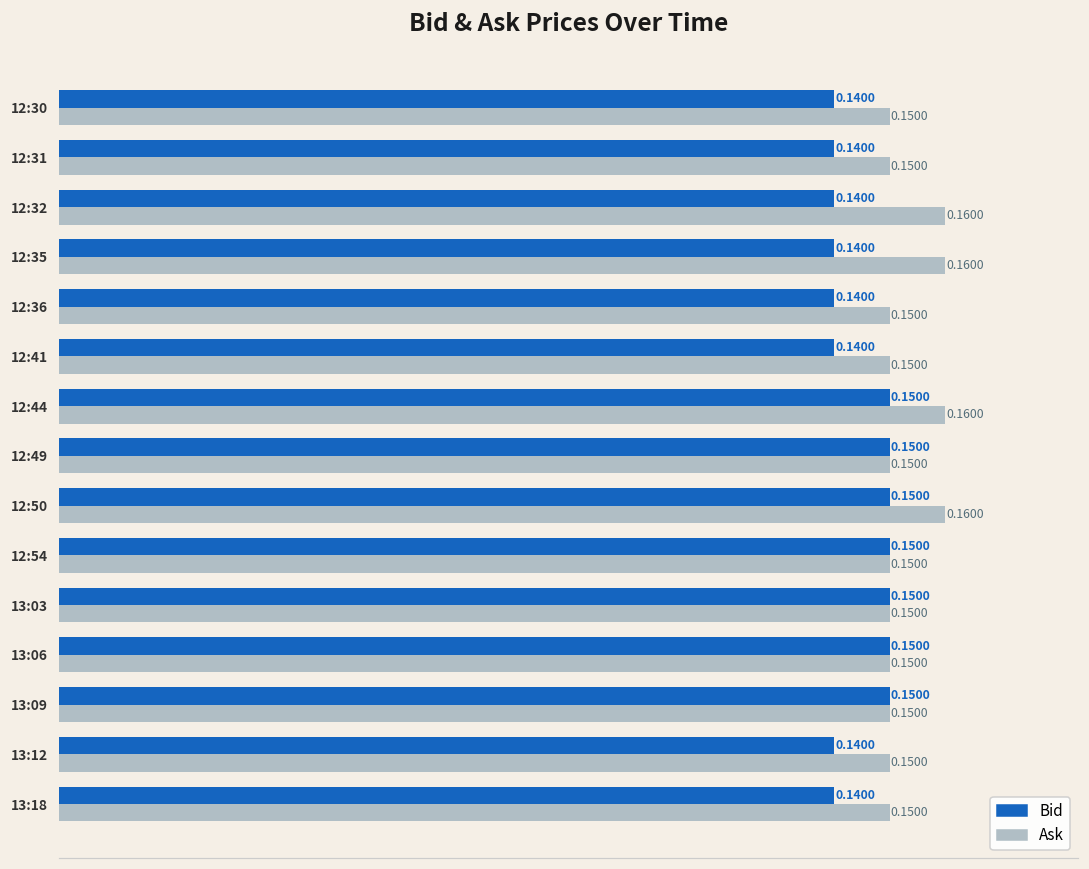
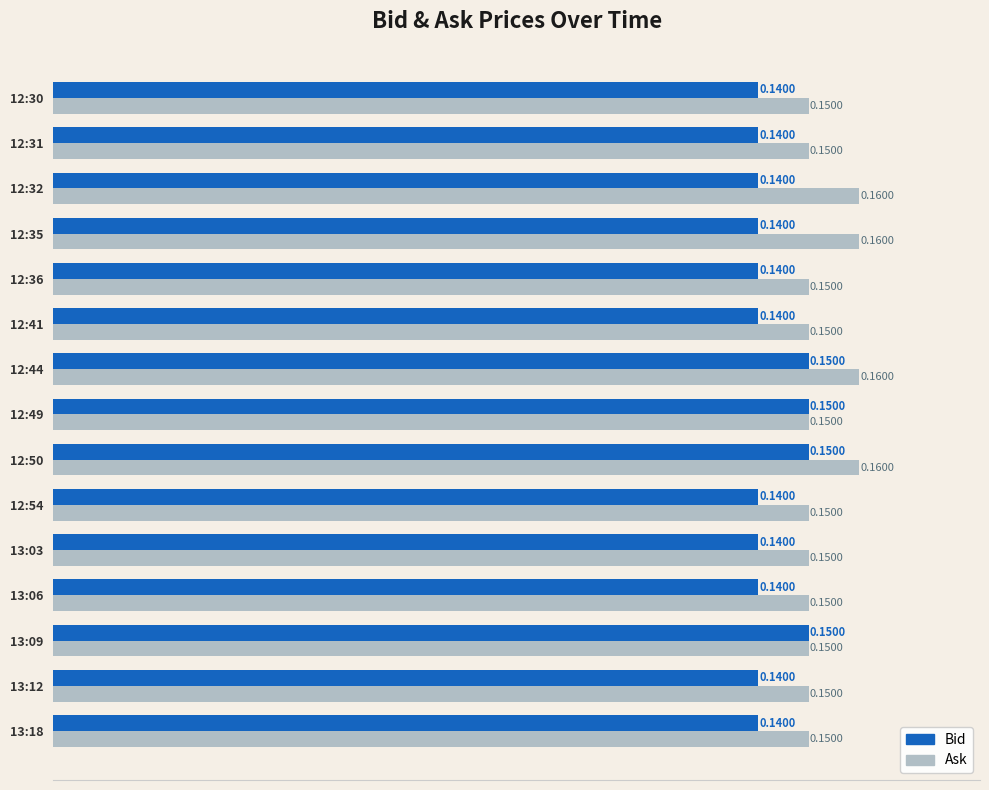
  {
    "Bid": {
      "12:30": 0.1400,
      "12:31": 0.1400,
      "12:32": 0.1400,
      "12:35": 0.1400,
      "12:36": 0.1400,
      "12:41": 0.1400,
      "12:44": 0.1500,
      "12:49": 0.1500,
      "12:50": 0.1500,
-     "12:54": 0.1500,
-     "13:03": 0.1500,
-     "13:06": 0.1500,
+     "12:54": 0.1400,
+     "13:03": 0.1400,
+     "13:06": 0.1400,
      "13:09": 0.1500,
      "13:12": 0.1400,
      "13:18": 0.1400
    },
    "Ask": {
      "12:30": 0.1500,
      "12:31": 0.1500,
      "12:32": 0.1600,
      "12:35": 0.1600,
      "12:36": 0.1500,
      "12:41": 0.1500,
      "12:44": 0.1600,
      "12:49": 0.1500,
      "12:50": 0.1600,
      "12:54": 0.1500,
      "13:03": 0.1500,
      "13:06": 0.1500,
      "13:09": 0.1500,
      "13:12": 0.1500,
      "13:18": 0.1500
    }
  }
